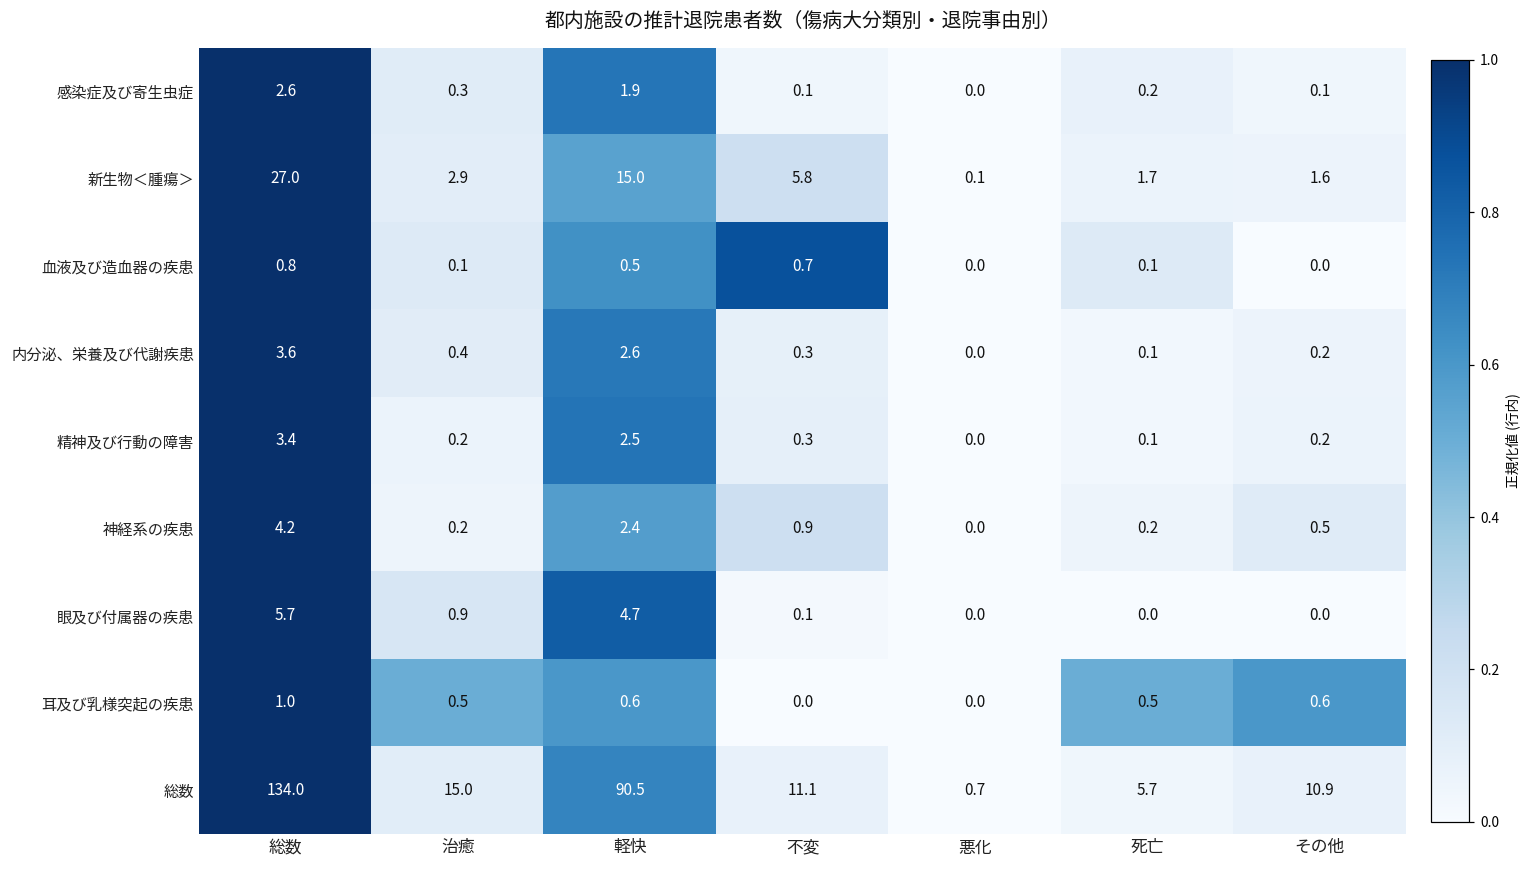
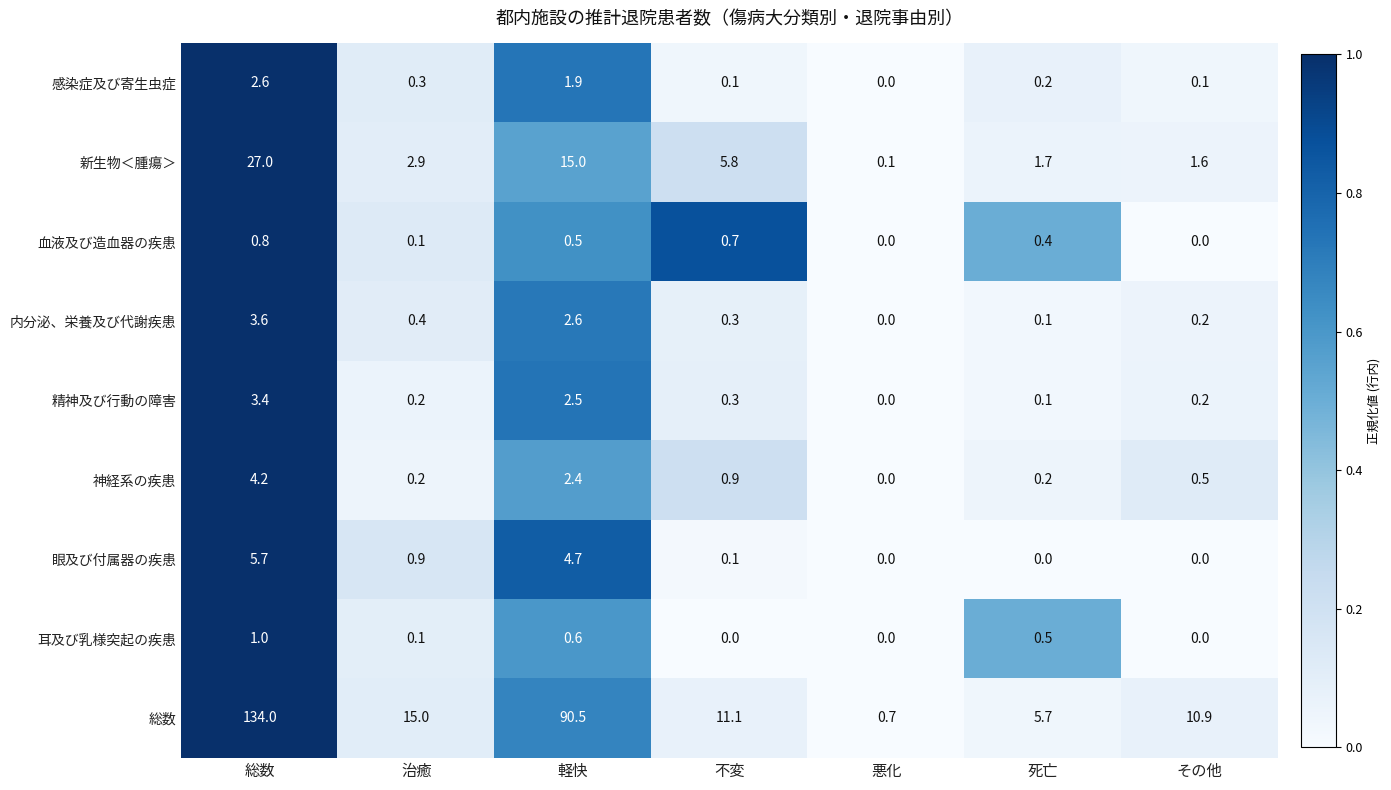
  {
    "感染症及び寄生虫症": {
      "総数": 2.6,
      "治癒": 0.3,
      "軽快": 1.9,
      "不変": 0.1,
      "悪化": 0.0,
      "死亡": 0.2,
      "その他": 0.1
    },
    "新生物＜腫瘍＞": {
      "総数": 27.0,
      "治癒": 2.9,
      "軽快": 15.0,
      "不変": 5.8,
      "悪化": 0.1,
      "死亡": 1.7,
      "その他": 1.6
    },
    "血液及び造血器の疾患": {
      "総数": 0.8,
      "治癒": 0.1,
      "軽快": 0.5,
      "不変": 0.7,
      "悪化": 0.0,
-     "死亡": 0.1,
+     "死亡": 0.4,
      "その他": 0.0
    },
    "内分泌、栄養及び代謝疾患": {
      "総数": 3.6,
      "治癒": 0.4,
      "軽快": 2.6,
      "不変": 0.3,
      "悪化": 0.0,
      "死亡": 0.1,
      "その他": 0.2
    },
    "精神及び行動の障害": {
      "総数": 3.4,
      "治癒": 0.2,
      "軽快": 2.5,
      "不変": 0.3,
      "悪化": 0.0,
      "死亡": 0.1,
      "その他": 0.2
    },
    "神経系の疾患": {
      "総数": 4.2,
      "治癒": 0.2,
      "軽快": 2.4,
      "不変": 0.9,
      "悪化": 0.0,
      "死亡": 0.2,
      "その他": 0.5
    },
    "眼及び付属器の疾患": {
      "総数": 5.7,
      "治癒": 0.9,
      "軽快": 4.7,
      "不変": 0.1,
      "悪化": 0.0,
      "死亡": 0.0,
      "その他": 0.0
    },
    "耳及び乳様突起の疾患": {
      "総数": 1.0,
-     "治癒": 0.5,
+     "治癒": 0.1,
      "軽快": 0.6,
      "不変": 0.0,
      "悪化": 0.0,
      "死亡": 0.5,
-     "その他": 0.6
+     "その他": 0.0
    },
    "総数": {
      "総数": 134.0,
      "治癒": 15.0,
      "軽快": 90.5,
      "不変": 11.1,
      "悪化": 0.7,
      "死亡": 5.7,
      "その他": 10.9
    }
  }
